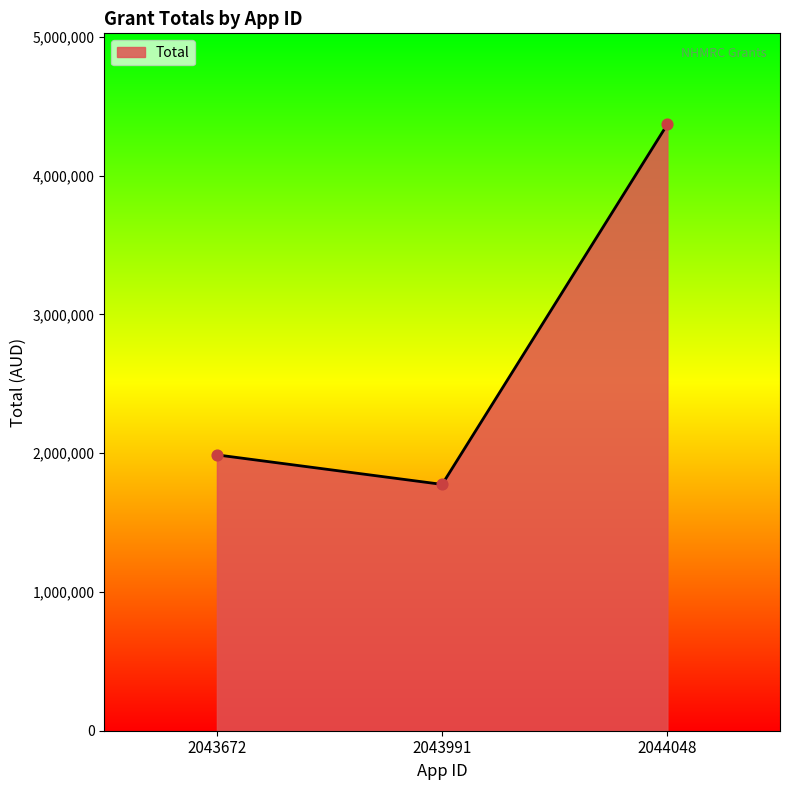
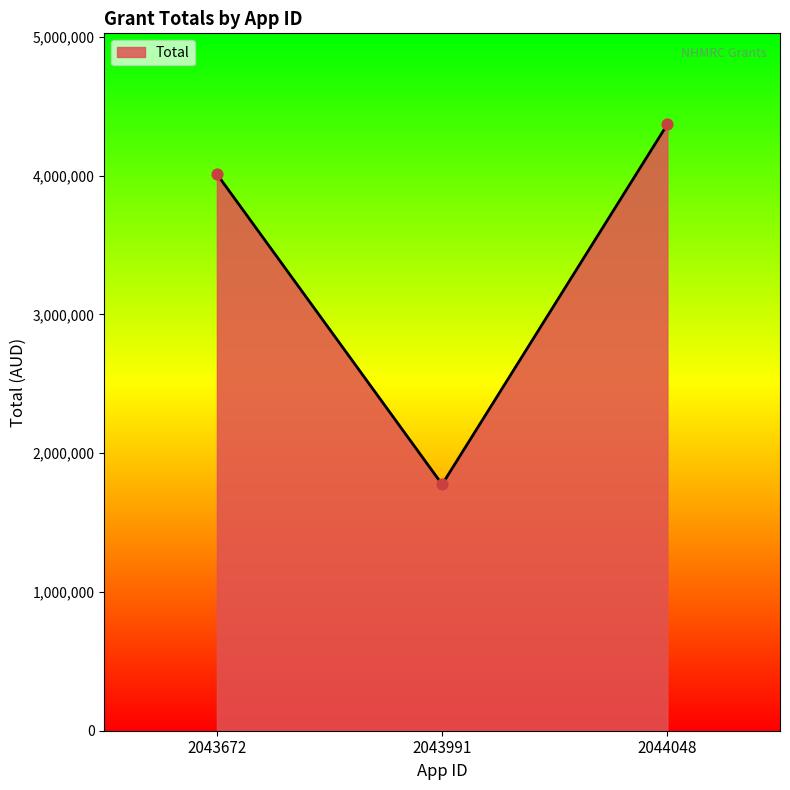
  {
-   "2043672": "1,990,000",
+   "2043672": "4,010,000",
    "2043991": "1,780,000",
    "2044048": "4,370,000"
  }
